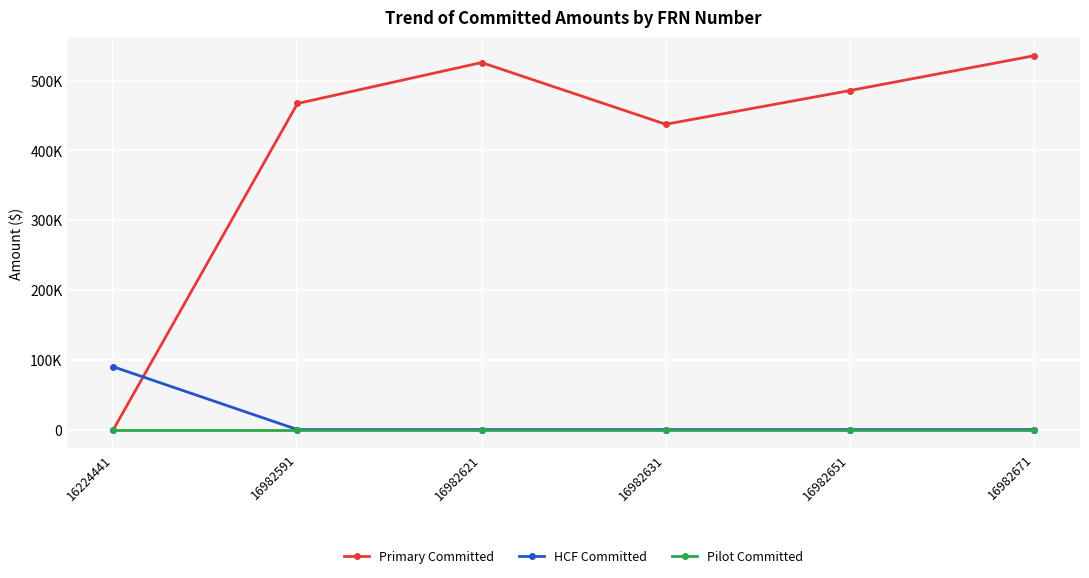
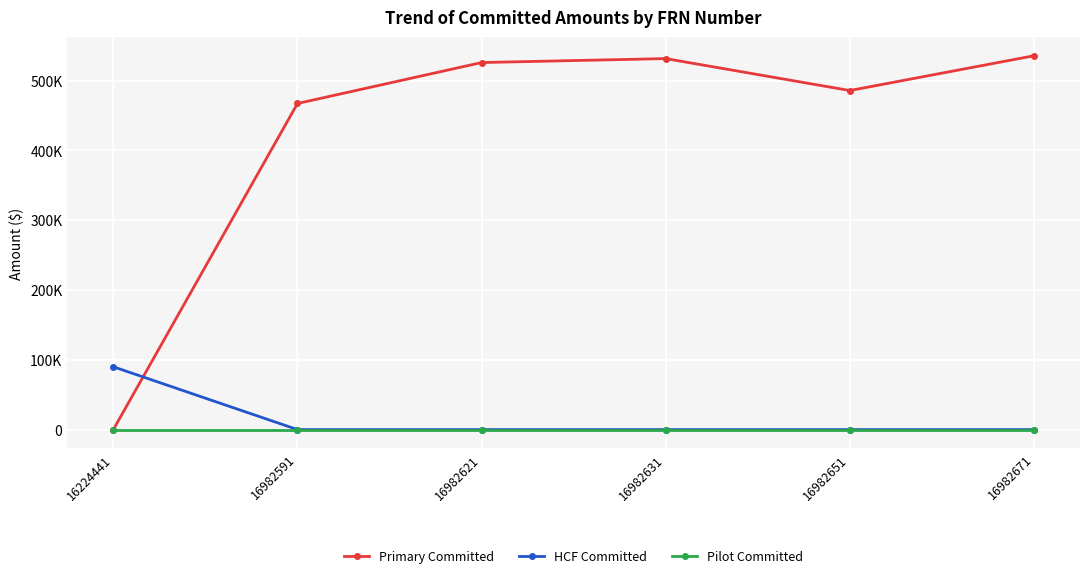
  {
    "Primary Committed": {
      "16982591": 470000,
      "16982621": 530000,
-     "16982631": 440000,
+     "16982631": 530000,
      "16982651": 490000,
      "16982671": 540000
    },
    "HCF Committed": {
      "16224441": 90000
    }
  }
